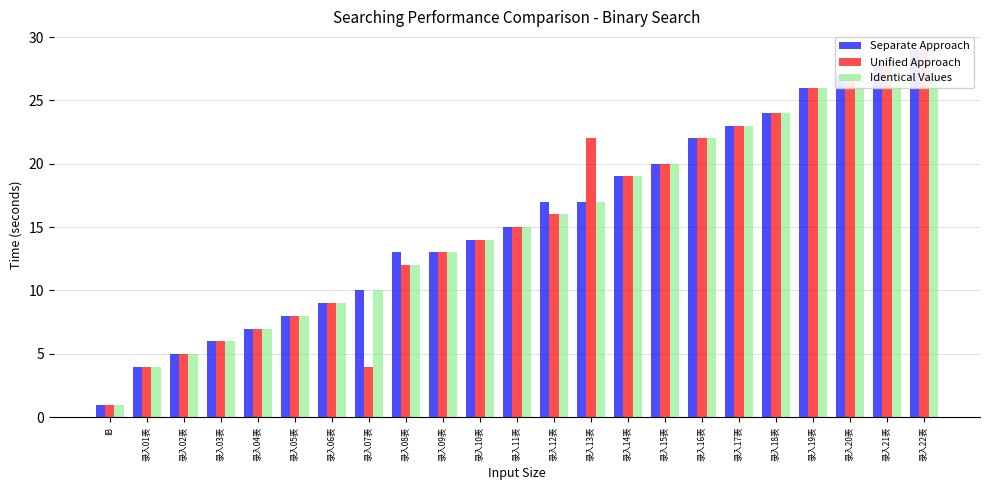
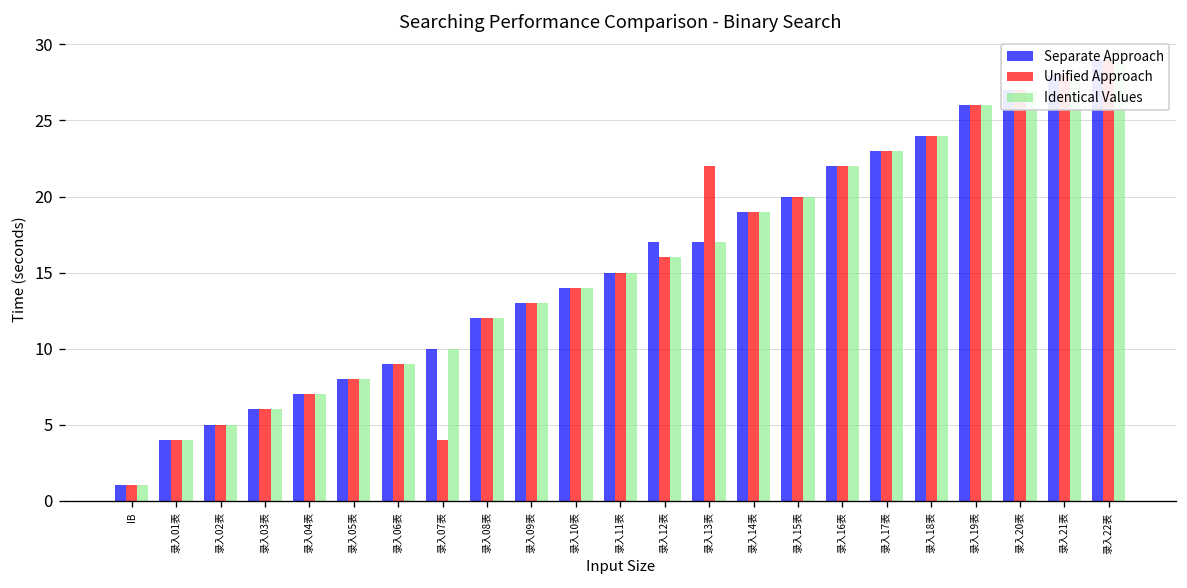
  {
    "Separate Approach": {
      "IB": 1,
      "录入01表": 4,
      "录入02表": 5,
      "录入03表": 6,
      "录入04表": 7,
      "录入05表": 8,
      "录入06表": 9,
      "录入07表": 10,
-     "录入08表": 13,
+     "录入08表": 12,
      "录入09表": 13,
      "录入10表": 14,
      "录入11表": 15,
      "录入12表": 17,
      "录入13表": 17,
      "录入14表": 19,
      "录入15表": 20,
      "录入16表": 22,
      "录入17表": 23,
      "录入18表": 24,
      "录入19表": 26
    },
    "Unified Approach": {
      "IB": 1,
      "录入01表": 4,
      "录入02表": 5,
      "录入03表": 6,
      "录入04表": 7,
      "录入05表": 8,
      "录入06表": 9,
      "录入07表": 4,
      "录入08表": 12,
      "录入09表": 13,
      "录入10表": 14,
      "录入11表": 15,
      "录入12表": 16,
      "录入13表": 22,
      "录入14表": 19,
      "录入15表": 20,
      "录入16表": 22,
      "录入17表": 23,
      "录入18表": 24,
      "录入19表": 26
    },
    "Identical Values": {
      "IB": 1,
      "录入01表": 4,
      "录入02表": 5,
      "录入03表": 6,
      "录入04表": 7,
      "录入05表": 8,
      "录入06表": 9,
      "录入07表": 10,
      "录入08表": 12,
      "录入09表": 13,
      "录入10表": 14,
      "录入11表": 15,
      "录入12表": 16,
      "录入13表": 17,
      "录入14表": 19,
      "录入15表": 20,
      "录入16表": 22,
      "录入17表": 23,
      "录入18表": 24,
      "录入19表": 26
    }
  }
